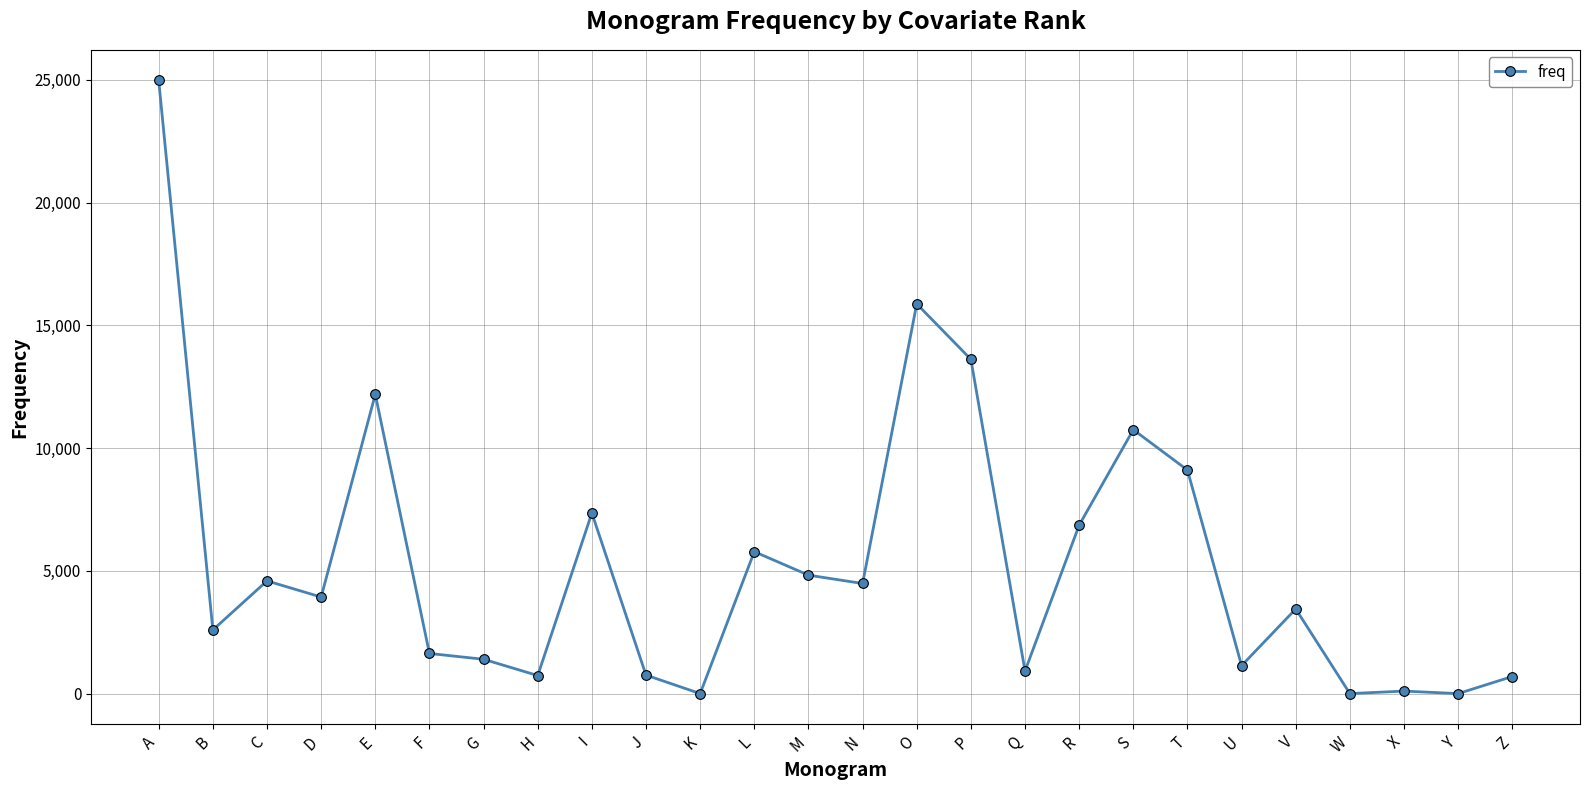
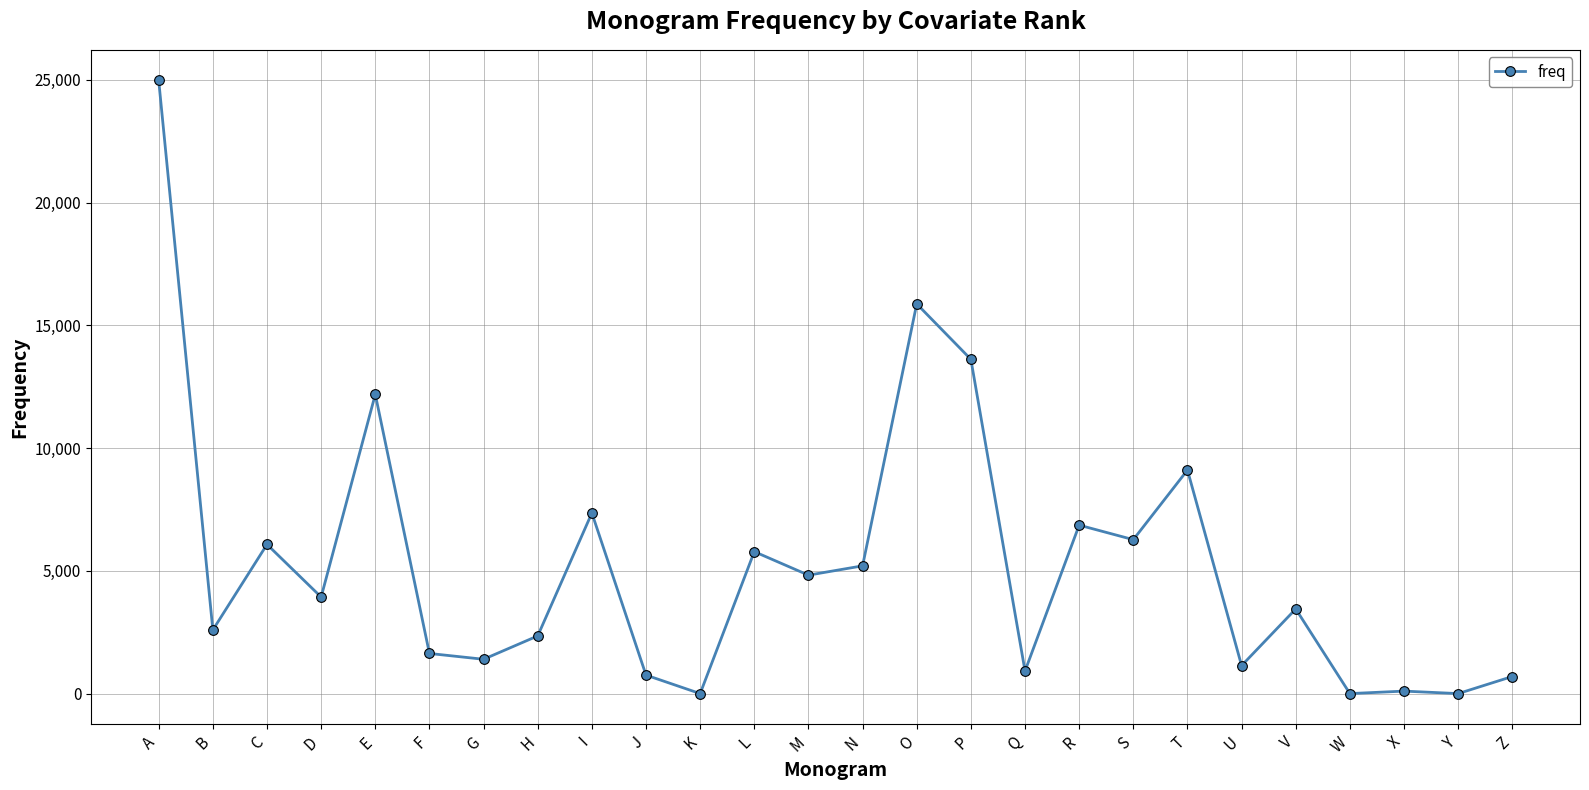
  {
    "A": "25,000",
    "B": "2,600",
-   "C": "4,600",
+   "C": "6,100",
    "D": "3,900",
    "E": "12,200",
    "F": "1,600",
    "G": "1,400",
-   "H": "700",
+   "H": "2,300",
    "I": "7,400",
    "J": "800",
    "K": "0",
    "L": "5,800",
    "M": "4,800",
-   "N": "4,500",
+   "N": "5,200",
    "O": "15,900",
    "P": "13,600",
    "Q": "900",
    "R": "6,900",
-   "S": "10,700",
+   "S": "6,300",
    "T": "9,100",
    "U": "1,100",
    "V": "3,400",
    "W": "0",
    "X": "100",
    "Y": "0",
    "Z": "700"
  }
